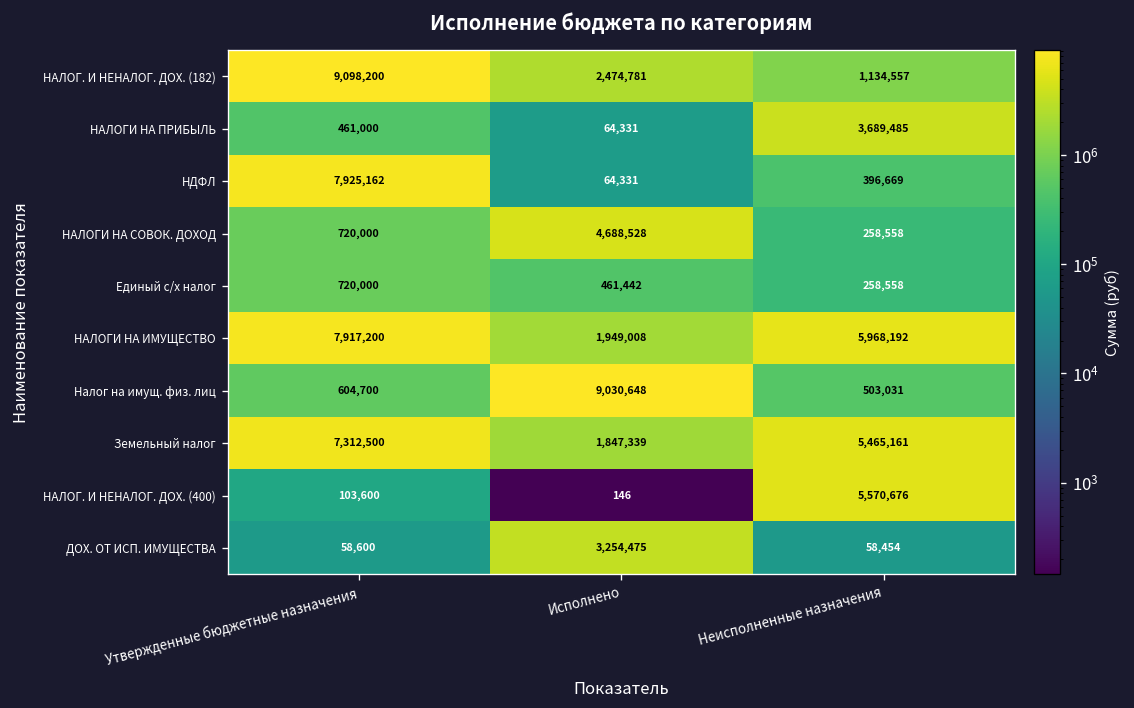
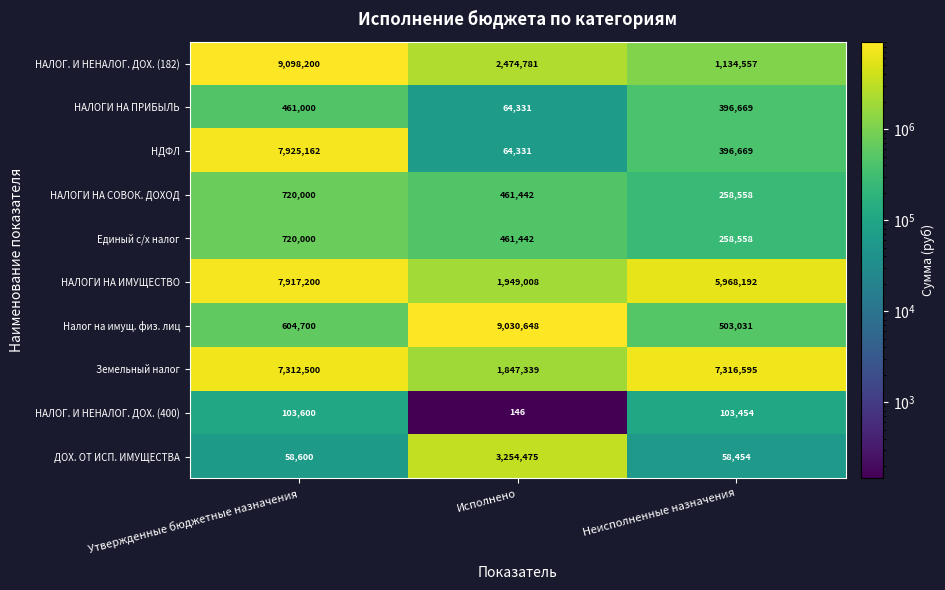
  {
    "НАЛОГ. И НЕНАЛОГ. ДОХ. (182)": {
      "Утвержденные бюджетные назначения": "9,098,200",
      "Исполнено": "2,474,781",
      "Неисполненные назначения": "1,134,557"
    },
    "НАЛОГИ НА ПРИБЫЛЬ": {
      "Утвержденные бюджетные назначения": "461,000",
      "Исполнено": "64,331",
-     "Неисполненные назначения": "3,689,485"
+     "Неисполненные назначения": "396,669"
    },
    "НДФЛ": {
      "Утвержденные бюджетные назначения": "7,925,162",
      "Исполнено": "64,331",
      "Неисполненные назначения": "396,669"
    },
    "НАЛОГИ НА СОВОК. ДОХОД": {
      "Утвержденные бюджетные назначения": "720,000",
-     "Исполнено": "4,688,528",
+     "Исполнено": "461,442",
      "Неисполненные назначения": "258,558"
    },
    "Единый с/х налог": {
      "Утвержденные бюджетные назначения": "720,000",
      "Исполнено": "461,442",
      "Неисполненные назначения": "258,558"
    },
    "НАЛОГИ НА ИМУЩЕСТВО": {
      "Утвержденные бюджетные назначения": "7,917,200",
      "Исполнено": "1,949,008",
      "Неисполненные назначения": "5,968,192"
    },
    "Налог на имущ. физ. лиц": {
      "Утвержденные бюджетные назначения": "604,700",
      "Исполнено": "9,030,648",
      "Неисполненные назначения": "503,031"
    },
    "Земельный налог": {
      "Утвержденные бюджетные назначения": "7,312,500",
      "Исполнено": "1,847,339",
-     "Неисполненные назначения": "5,465,161"
+     "Неисполненные назначения": "7,316,595"
    },
    "НАЛОГ. И НЕНАЛОГ. ДОХ. (400)": {
      "Утвержденные бюджетные назначения": "103,600",
      "Исполнено": "146",
-     "Неисполненные назначения": "5,570,676"
+     "Неисполненные назначения": "103,454"
    },
    "ДОХ. ОТ ИСП. ИМУЩЕСТВА": {
      "Утвержденные бюджетные назначения": "58,600",
      "Исполнено": "3,254,475",
      "Неисполненные назначения": "58,454"
    }
  }
